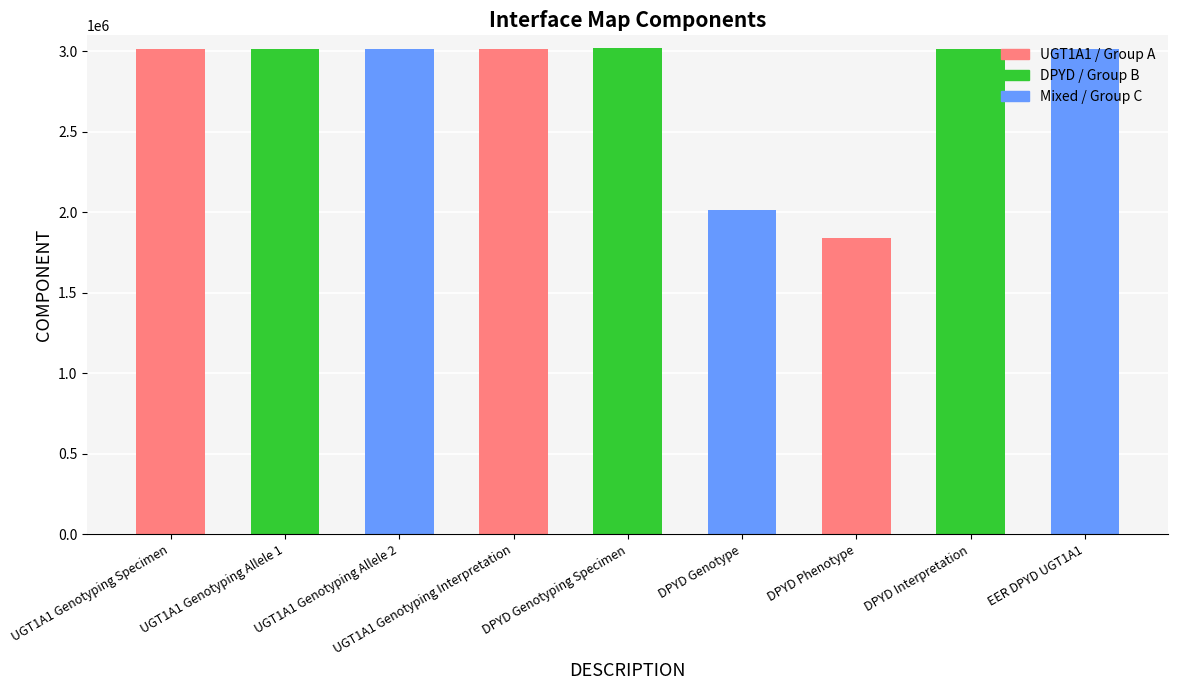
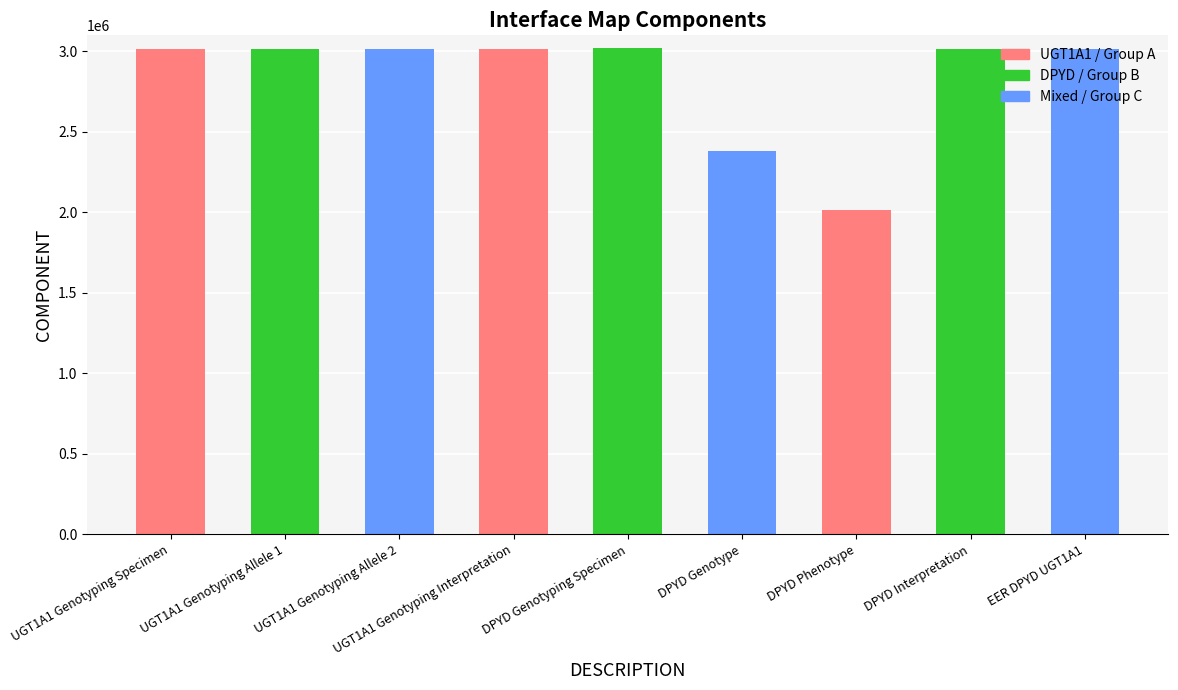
  {
    "UGT1A1 Genotyping Specimen": 3020000,
    "UGT1A1 Genotyping Allele 1": 3020000,
    "UGT1A1 Genotyping Allele 2": 3020000,
    "UGT1A1 Genotyping Interpretation": 3020000,
    "DPYD Genotyping Specimen": 3020000,
-   "DPYD Genotype": 2010000,
-   "DPYD Phenotype": 1840000,
+   "DPYD Genotype": 2380000,
+   "DPYD Phenotype": 2010000,
    "DPYD Interpretation": 3020000,
    "EER DPYD UGT1A1": 3020000
  }
